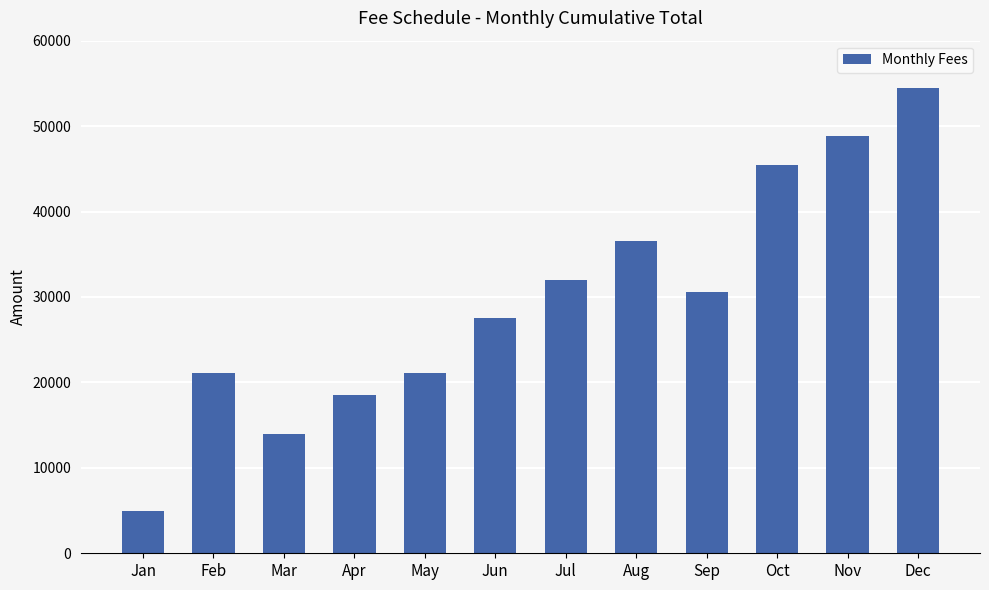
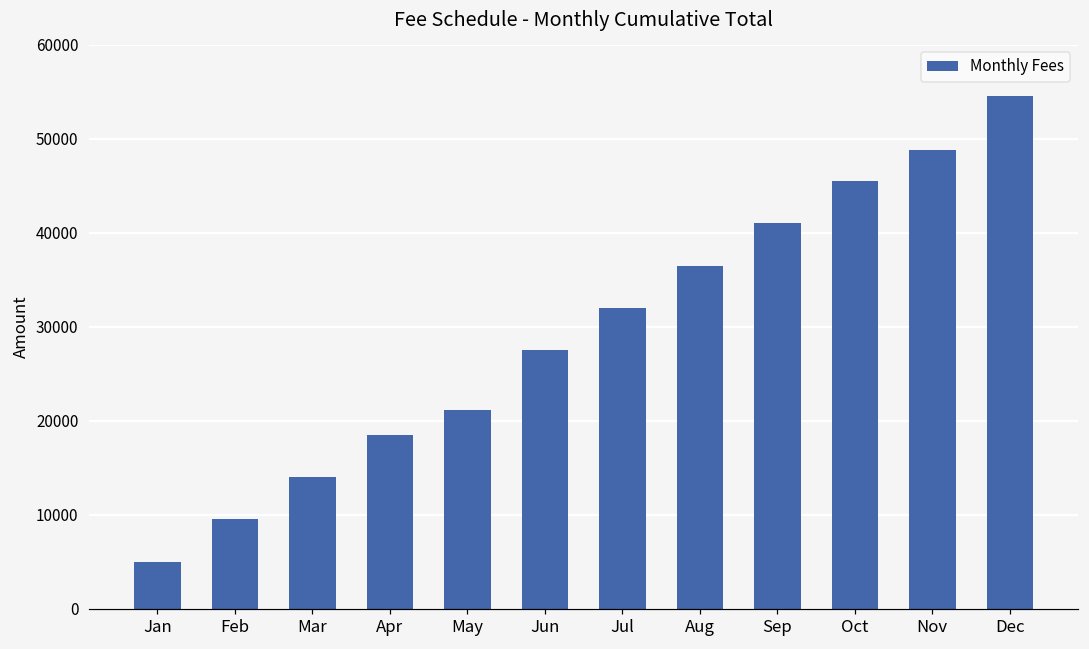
  {
    "Jan": 5000,
-   "Feb": 21000,
+   "Feb": 10000,
    "Mar": 14000,
    "Apr": 19000,
    "May": 21000,
    "Jun": 28000,
    "Jul": 32000,
    "Aug": 37000,
-   "Sep": 31000,
+   "Sep": 41000,
    "Oct": 46000,
    "Nov": 49000,
    "Dec": 55000
  }
